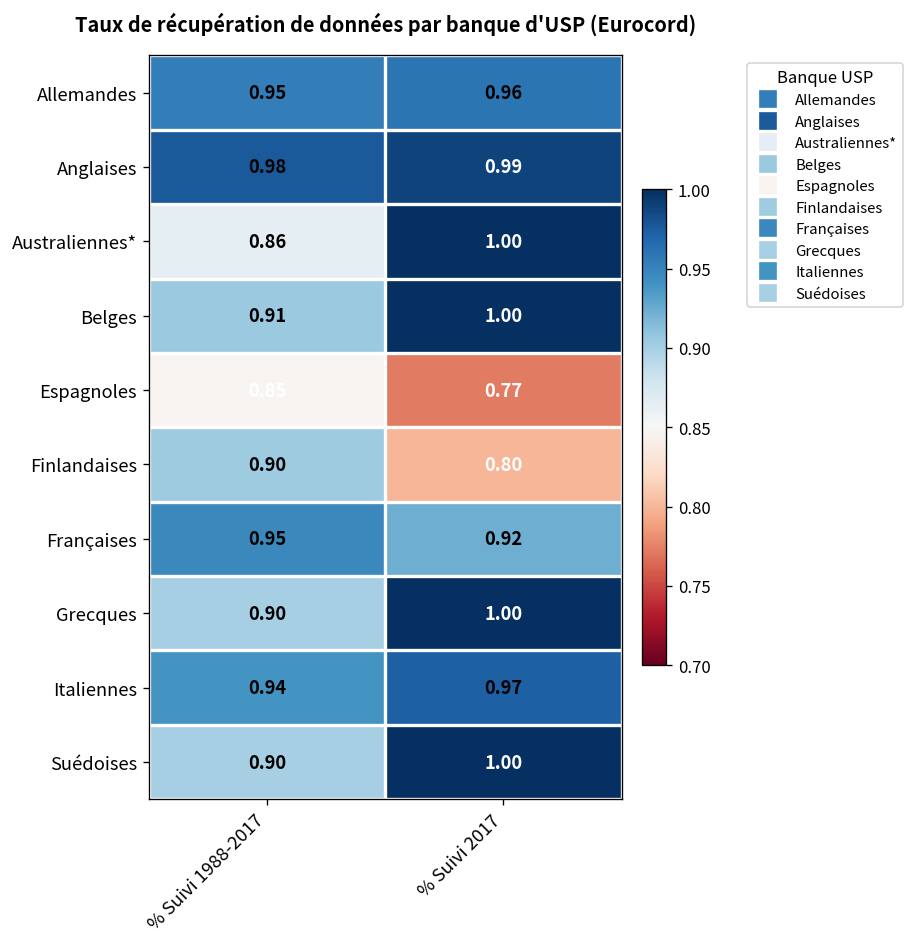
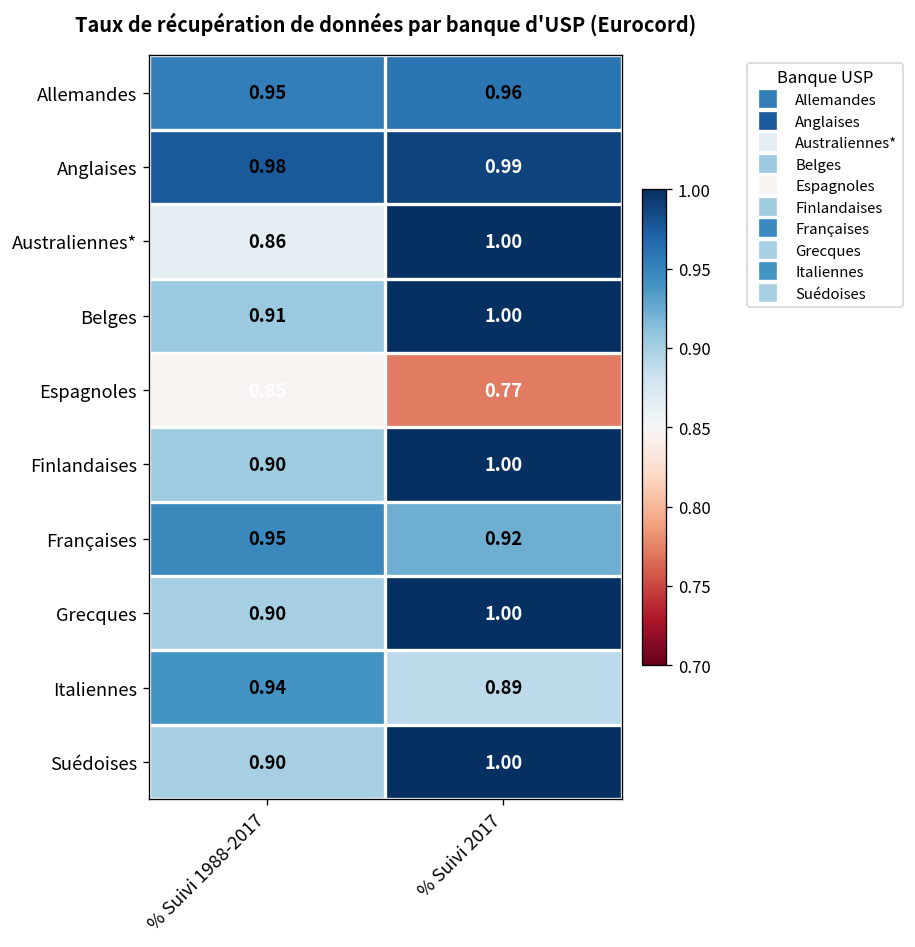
  {
    "Allemandes": {
      "% Suivi 1988-2017": 0.95,
      "% Suivi 2017": 0.96
    },
    "Anglaises": {
      "% Suivi 1988-2017": 0.98,
      "% Suivi 2017": 0.99
    },
    "Australiennes*": {
      "% Suivi 1988-2017": 0.86,
      "% Suivi 2017": 1.00
    },
    "Belges": {
      "% Suivi 1988-2017": 0.91,
      "% Suivi 2017": 1.00
    },
    "Espagnoles": {
      "% Suivi 2017": 0.77
    },
    "Finlandaises": {
      "% Suivi 1988-2017": 0.90,
-     "% Suivi 2017": 0.80
+     "% Suivi 2017": 1.00
    },
    "Françaises": {
      "% Suivi 1988-2017": 0.95,
      "% Suivi 2017": 0.92
    },
    "Grecques": {
      "% Suivi 1988-2017": 0.90,
      "% Suivi 2017": 1.00
    },
    "Italiennes": {
      "% Suivi 1988-2017": 0.94,
-     "% Suivi 2017": 0.97
+     "% Suivi 2017": 0.89
    },
    "Suédoises": {
      "% Suivi 1988-2017": 0.90,
      "% Suivi 2017": 1.00
    }
  }
